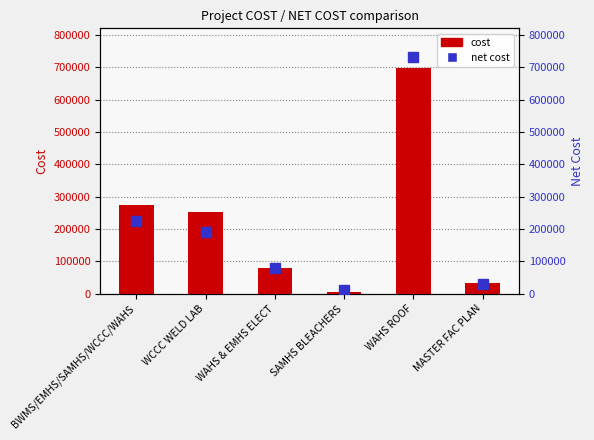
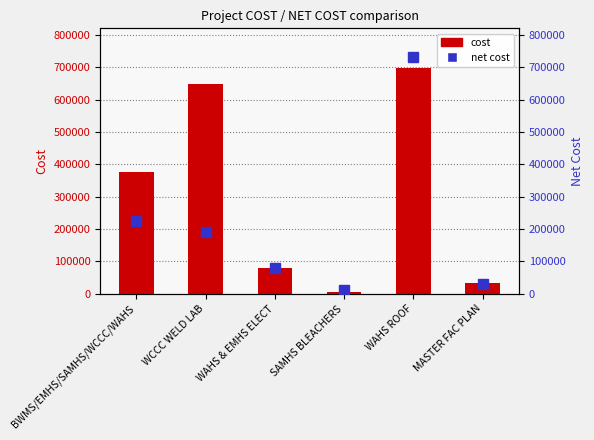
  {
    "cost": {
-     "BWMS/EMHS/SAMHS/WCCC/WAHS": 280000,
-     "WCCC WELD LAB": 250000,
+     "BWMS/EMHS/SAMHS/WCCC/WAHS": 380000,
+     "WCCC WELD LAB": 650000,
      "WAHS & EMHS ELECT": 80000,
      "WAHS ROOF": 700000,
      "MASTER FAC PLAN": 30000
    }
  }
